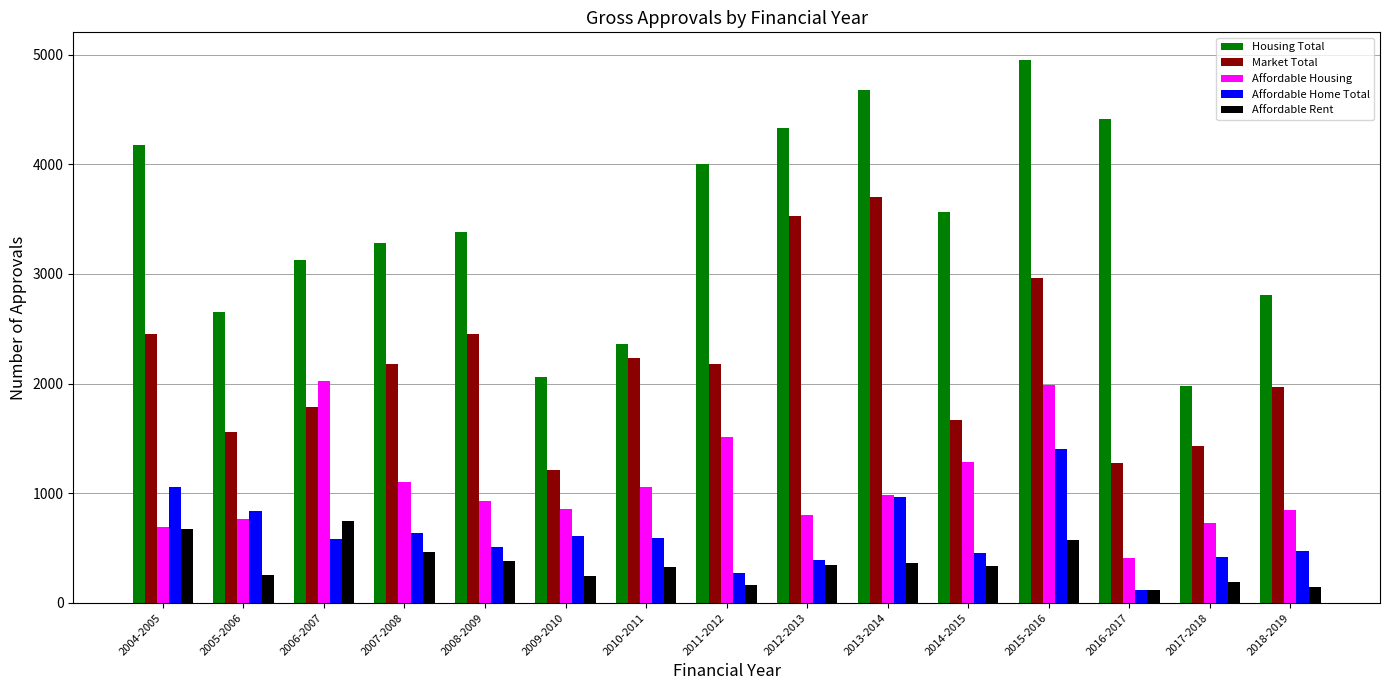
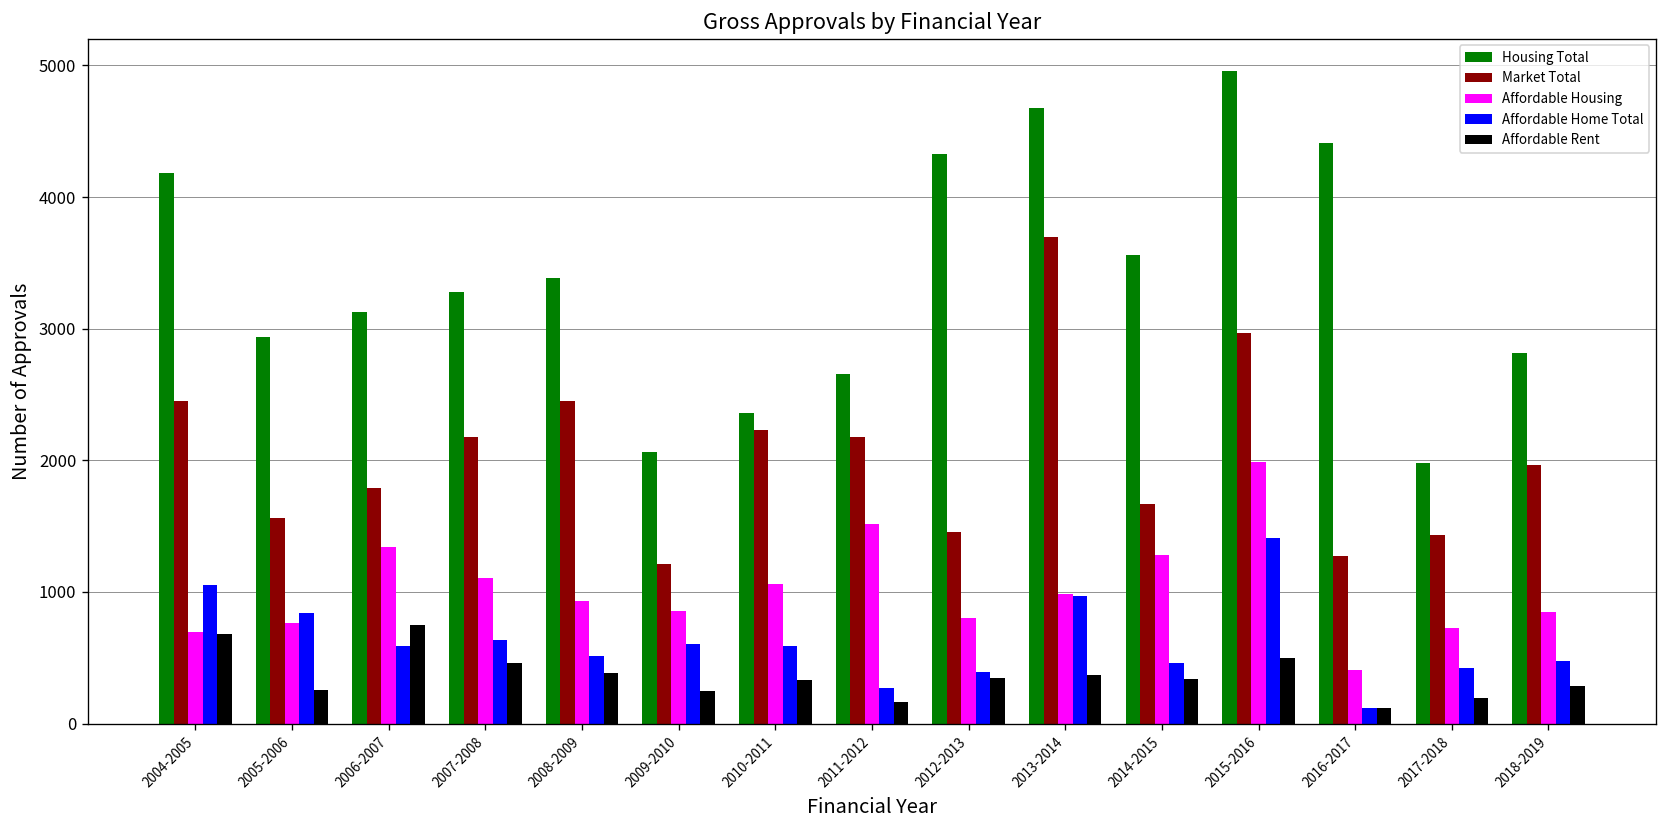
  {
    "Housing Total": {
      "2004-2005": 4180,
-     "2005-2006": 2650,
+     "2005-2006": 2940,
      "2006-2007": 3130,
      "2007-2008": 3280,
      "2008-2009": 3380,
      "2009-2010": 2060,
      "2010-2011": 2360,
-     "2011-2012": 4000,
+     "2011-2012": 2660,
      "2012-2013": 4330,
      "2013-2014": 4680,
      "2014-2015": 3560,
      "2015-2016": 4960,
      "2016-2017": 4410,
      "2017-2018": 1980,
      "2018-2019": 2810
    },
    "Market Total": {
      "2004-2005": 2450,
      "2005-2006": 1560,
      "2006-2007": 1790,
      "2007-2008": 2180,
      "2008-2009": 2450,
      "2009-2010": 1210,
      "2010-2011": 2230,
      "2011-2012": 2180,
-     "2012-2013": 3530,
+     "2012-2013": 1450,
      "2013-2014": 3700,
      "2014-2015": 1670,
      "2015-2016": 2970,
      "2016-2017": 1280,
      "2017-2018": 1430,
      "2018-2019": 1970
    },
    "Affordable Housing": {
      "2004-2005": 700,
      "2005-2006": 770,
-     "2006-2007": 2020,
+     "2006-2007": 1340,
      "2007-2008": 1100,
      "2008-2009": 930,
      "2009-2010": 850,
      "2010-2011": 1060,
      "2011-2012": 1510,
      "2012-2013": 800,
      "2013-2014": 980,
      "2014-2015": 1280,
      "2015-2016": 1990,
      "2016-2017": 410,
      "2017-2018": 730,
      "2018-2019": 850
    },
    "Affordable Home Total": {
      "2004-2005": 1060,
      "2005-2006": 840,
      "2006-2007": 590,
      "2007-2008": 630,
      "2008-2009": 510,
      "2009-2010": 610,
      "2010-2011": 590,
      "2011-2012": 270,
      "2012-2013": 390,
      "2013-2014": 970,
      "2014-2015": 460,
      "2015-2016": 1410,
      "2016-2017": 120,
      "2017-2018": 420,
      "2018-2019": 470
    },
    "Affordable Rent": {
      "2004-2005": 680,
      "2005-2006": 260,
      "2006-2007": 750,
      "2007-2008": 460,
      "2008-2009": 390,
      "2009-2010": 250,
      "2010-2011": 330,
      "2011-2012": 160,
      "2012-2013": 350,
      "2013-2014": 370,
      "2014-2015": 340,
-     "2015-2016": 580,
+     "2015-2016": 500,
      "2016-2017": 120,
      "2017-2018": 190,
-     "2018-2019": 150
+     "2018-2019": 290
    }
  }
